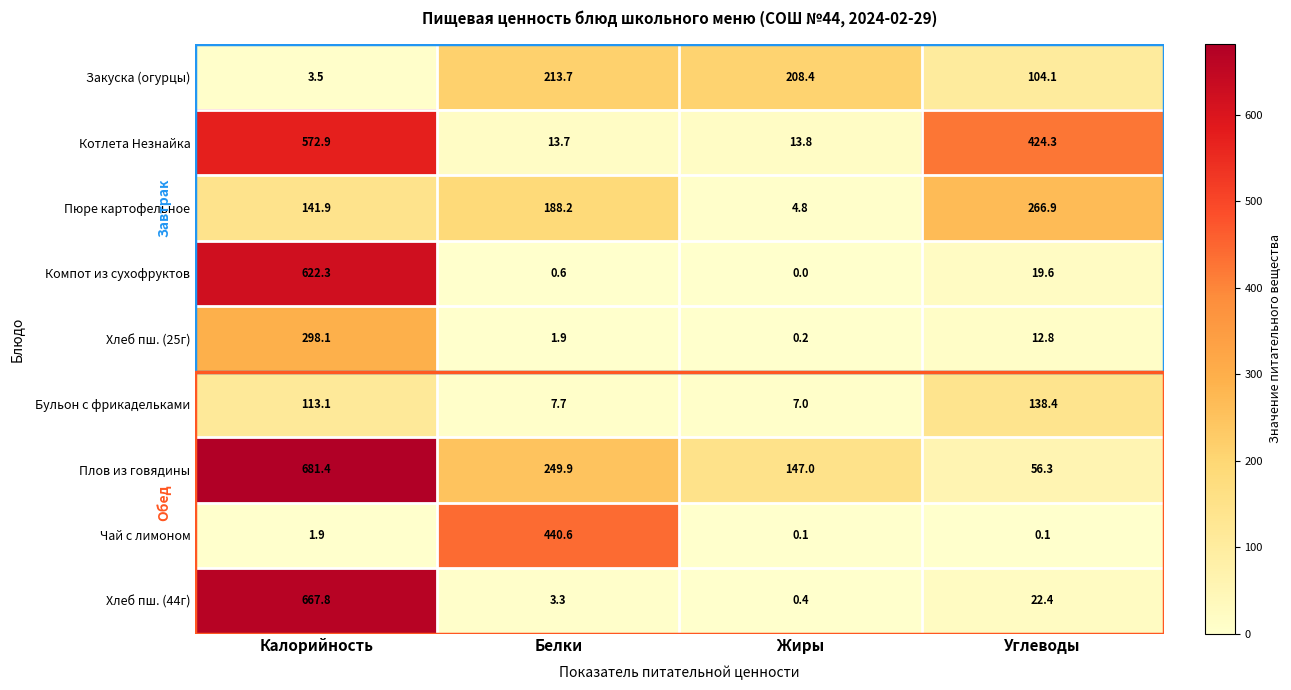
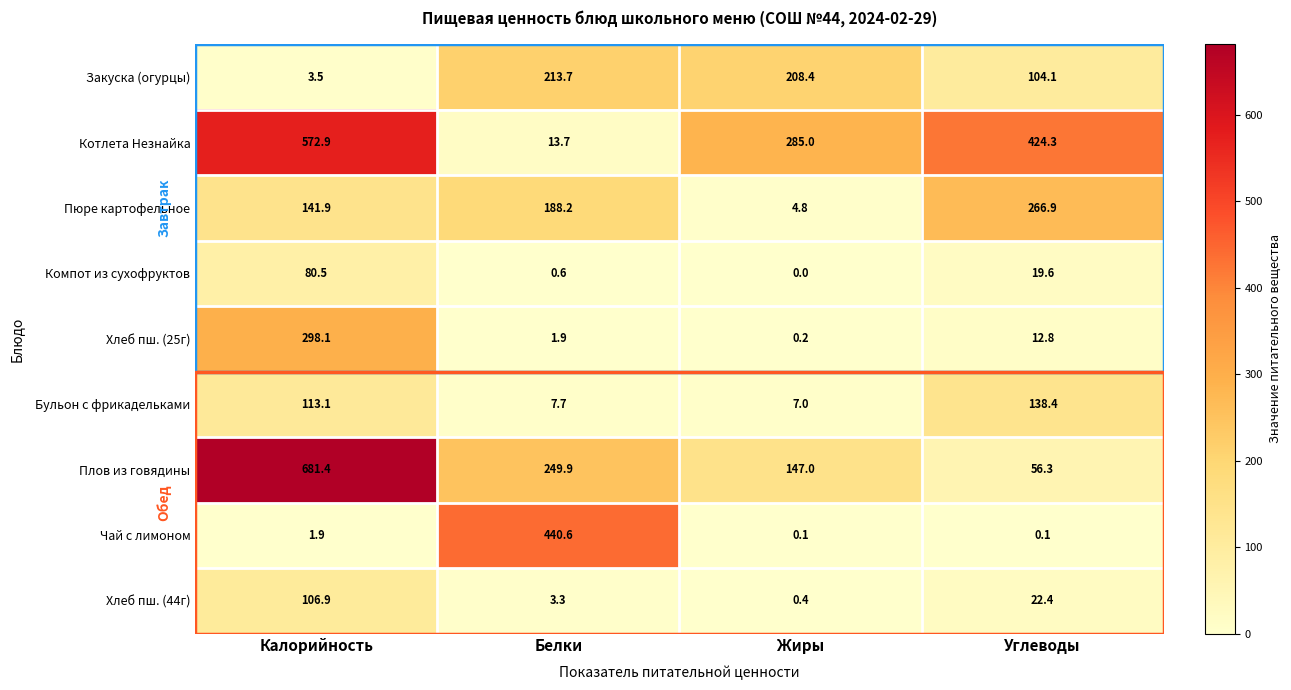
  {
    "Закуска (огурцы)": {
      "Калорийность": 3.5,
      "Белки": 213.7,
      "Жиры": 208.4,
      "Углеводы": 104.1
    },
    "Котлета Незнайка": {
      "Калорийность": 572.9,
      "Белки": 13.7,
-     "Жиры": 13.8,
+     "Жиры": 285.0,
      "Углеводы": 424.3
    },
    "Пюре картофельное": {
      "Калорийность": 141.9,
      "Белки": 188.2,
      "Жиры": 4.8,
      "Углеводы": 266.9
    },
    "Компот из сухофруктов": {
-     "Калорийность": 622.3,
+     "Калорийность": 80.5,
      "Белки": 0.6,
      "Жиры": 0.0,
      "Углеводы": 19.6
    },
    "Хлеб пш. (25г)": {
      "Калорийность": 298.1,
      "Белки": 1.9,
      "Жиры": 0.2,
      "Углеводы": 12.8
    },
    "Бульон с фрикадельками": {
      "Калорийность": 113.1,
      "Белки": 7.7,
      "Жиры": 7.0,
      "Углеводы": 138.4
    },
    "Плов из говядины": {
      "Калорийность": 681.4,
      "Белки": 249.9,
      "Жиры": 147.0,
      "Углеводы": 56.3
    },
    "Чай с лимоном": {
      "Калорийность": 1.9,
      "Белки": 440.6,
      "Жиры": 0.1,
      "Углеводы": 0.1
    },
    "Хлеб пш. (44г)": {
-     "Калорийность": 667.8,
+     "Калорийность": 106.9,
      "Белки": 3.3,
      "Жиры": 0.4,
      "Углеводы": 22.4
    }
  }
